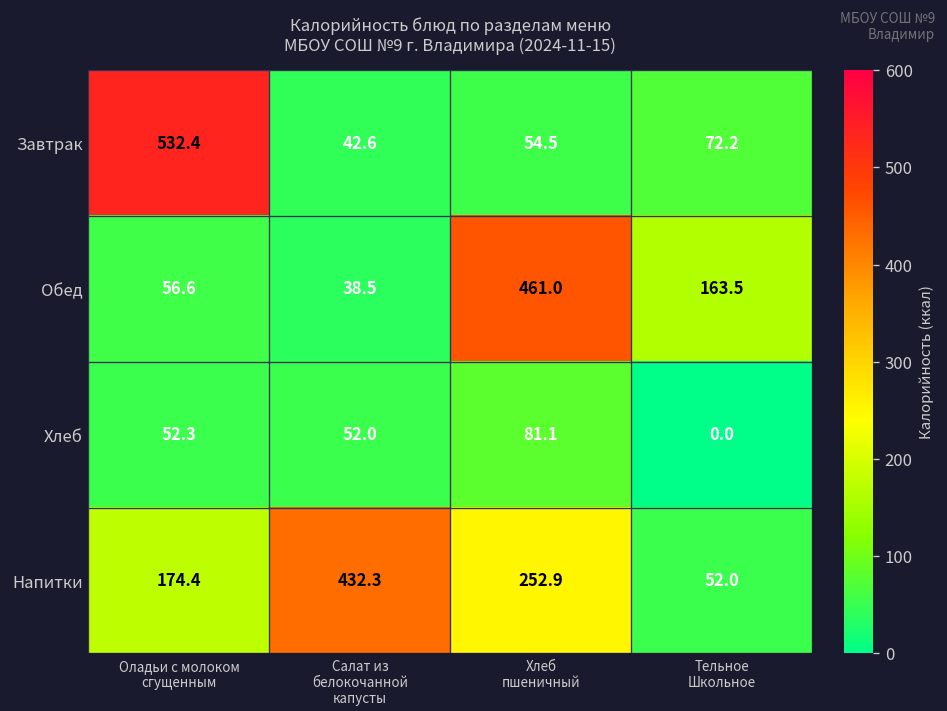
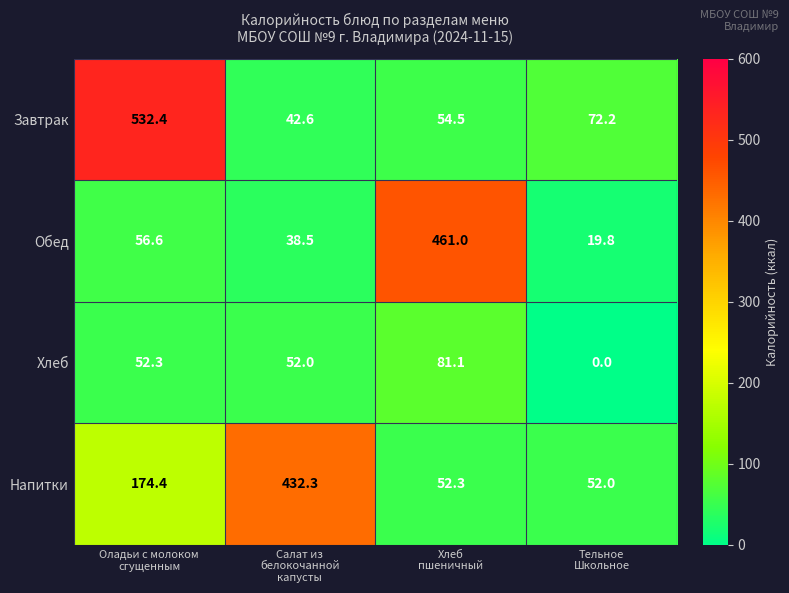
  {
    "Завтрак": {
      "Оладьи с молоком сгущенным": 532.4,
      "Салат из белокочанной капусты": 42.6,
      "Хлеб пшеничный": 54.5,
      "Тельное Школьное": 72.2
    },
    "Обед": {
      "Оладьи с молоком сгущенным": 56.6,
      "Салат из белокочанной капусты": 38.5,
      "Хлеб пшеничный": 461.0,
-     "Тельное Школьное": 163.5
+     "Тельное Школьное": 19.8
    },
    "Хлеб": {
      "Оладьи с молоком сгущенным": 52.3,
      "Салат из белокочанной капусты": 52.0,
      "Хлеб пшеничный": 81.1,
      "Тельное Школьное": 0.0
    },
    "Напитки": {
      "Оладьи с молоком сгущенным": 174.4,
      "Салат из белокочанной капусты": 432.3,
-     "Хлеб пшеничный": 252.9,
+     "Хлеб пшеничный": 52.3,
      "Тельное Школьное": 52.0
    }
  }
